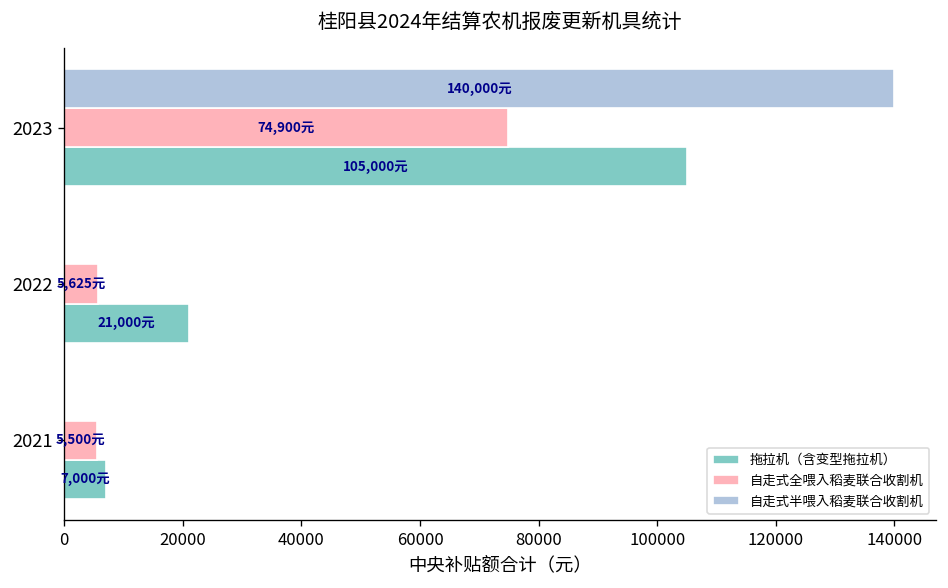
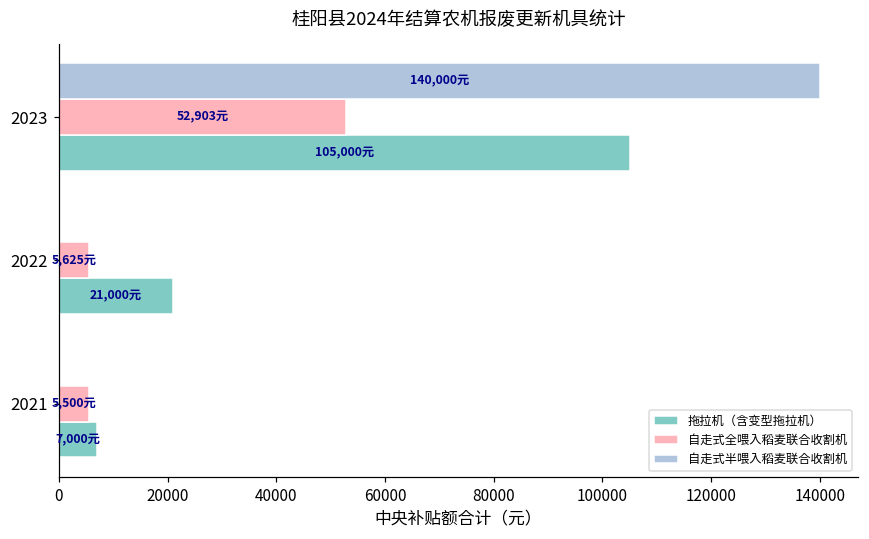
  {
    "自走式全喂入稻麦联合收割机": {
-     "2023": "74,900元",
+     "2023": "52,903元",
      "2022": "5,625元",
      "2021": "5,500元"
    }
  }
